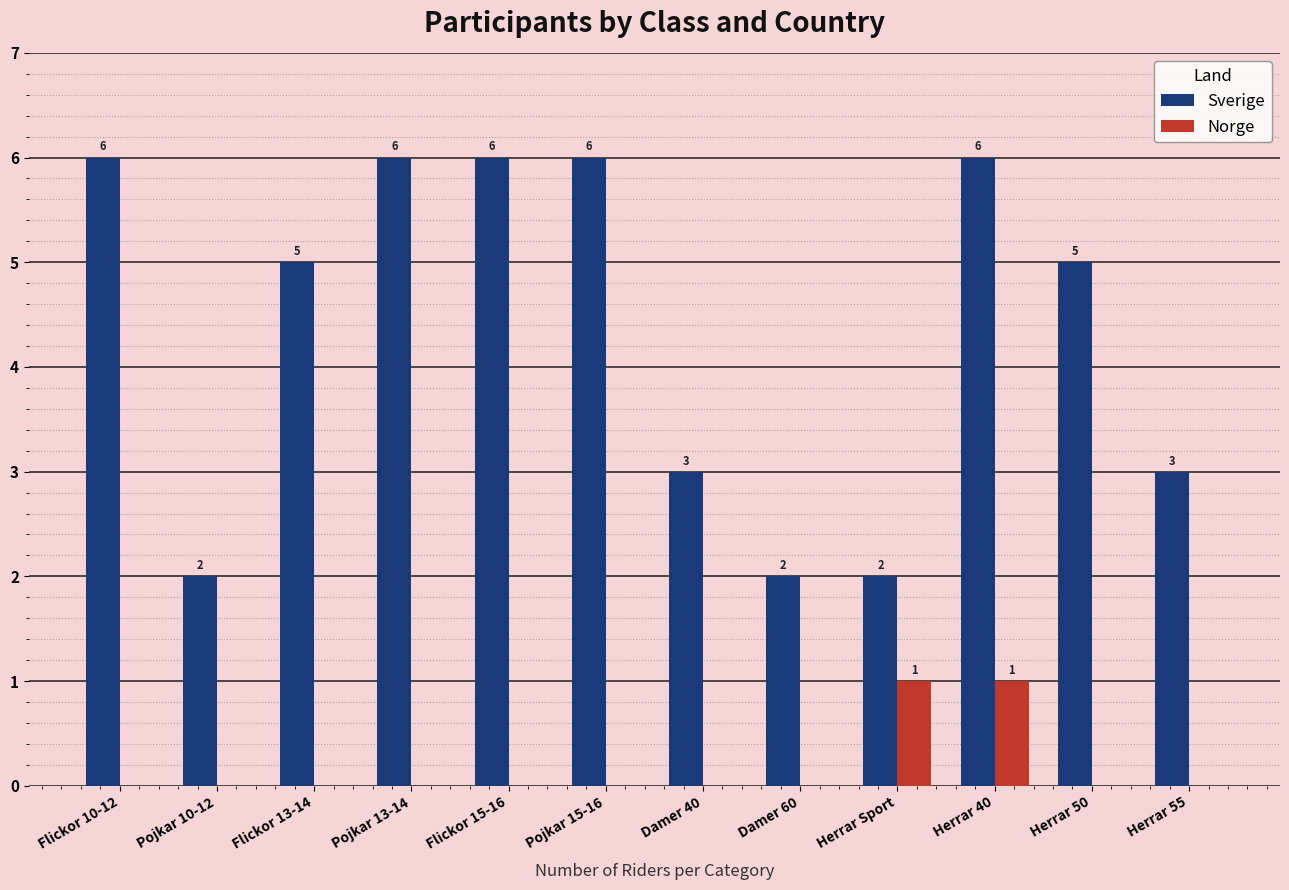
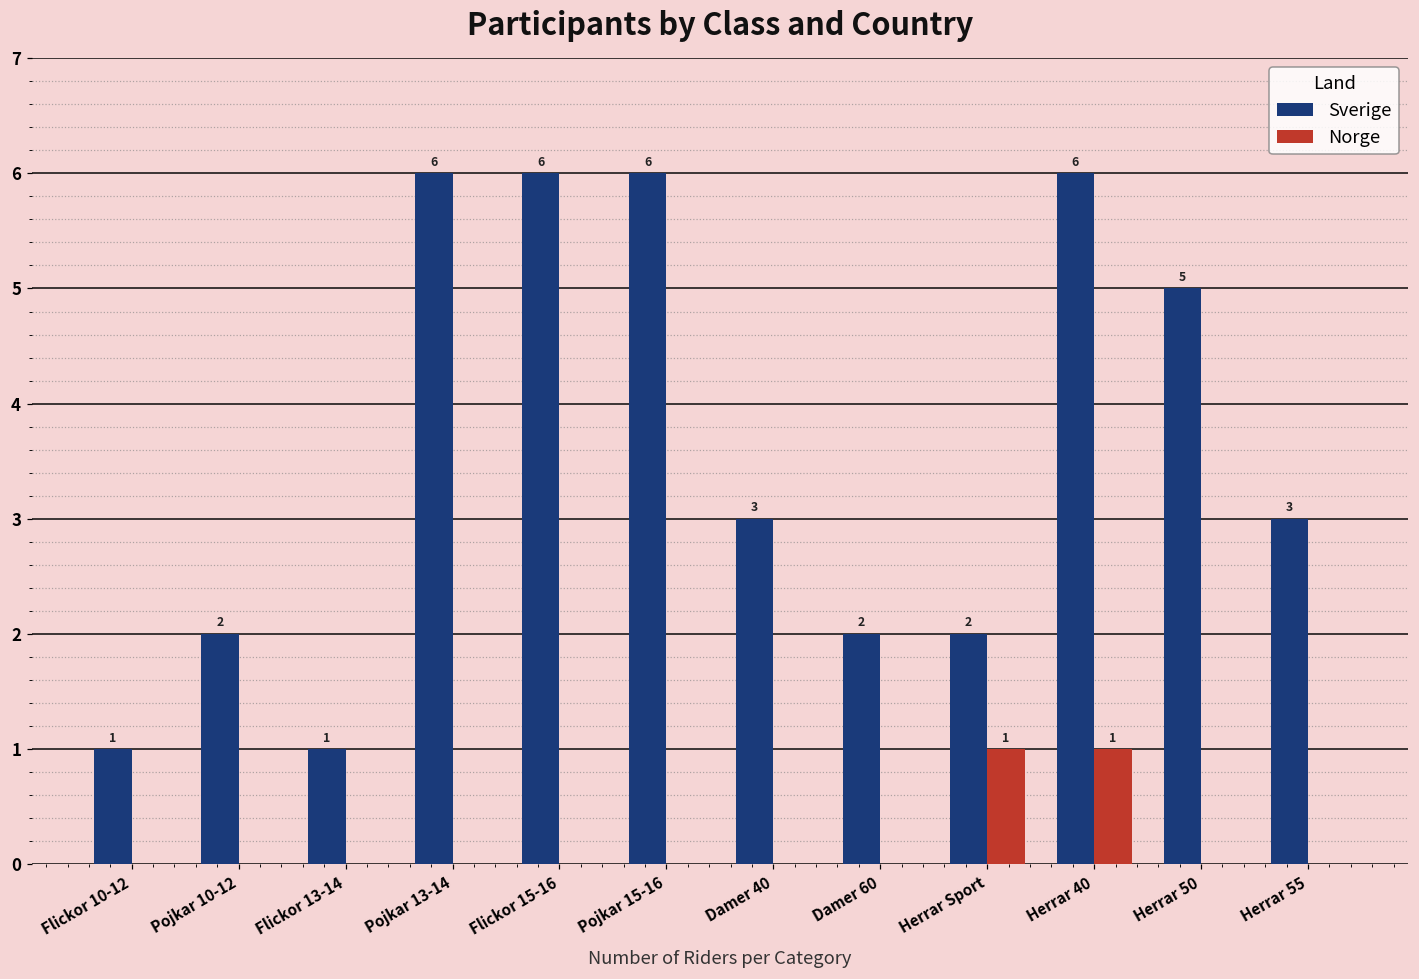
  {
    "Sverige": {
-     "Flickor 10-12": 6,
+     "Flickor 10-12": 1,
      "Pojkar 10-12": 2,
-     "Flickor 13-14": 5,
+     "Flickor 13-14": 1,
      "Pojkar 13-14": 6,
      "Flickor 15-16": 6,
      "Pojkar 15-16": 6,
      "Damer 40": 3,
      "Damer 60": 2,
      "Herrar Sport": 2,
      "Herrar 40": 6,
      "Herrar 50": 5,
      "Herrar 55": 3
    },
    "Norge": {
      "Herrar Sport": 1,
      "Herrar 40": 1
    }
  }
